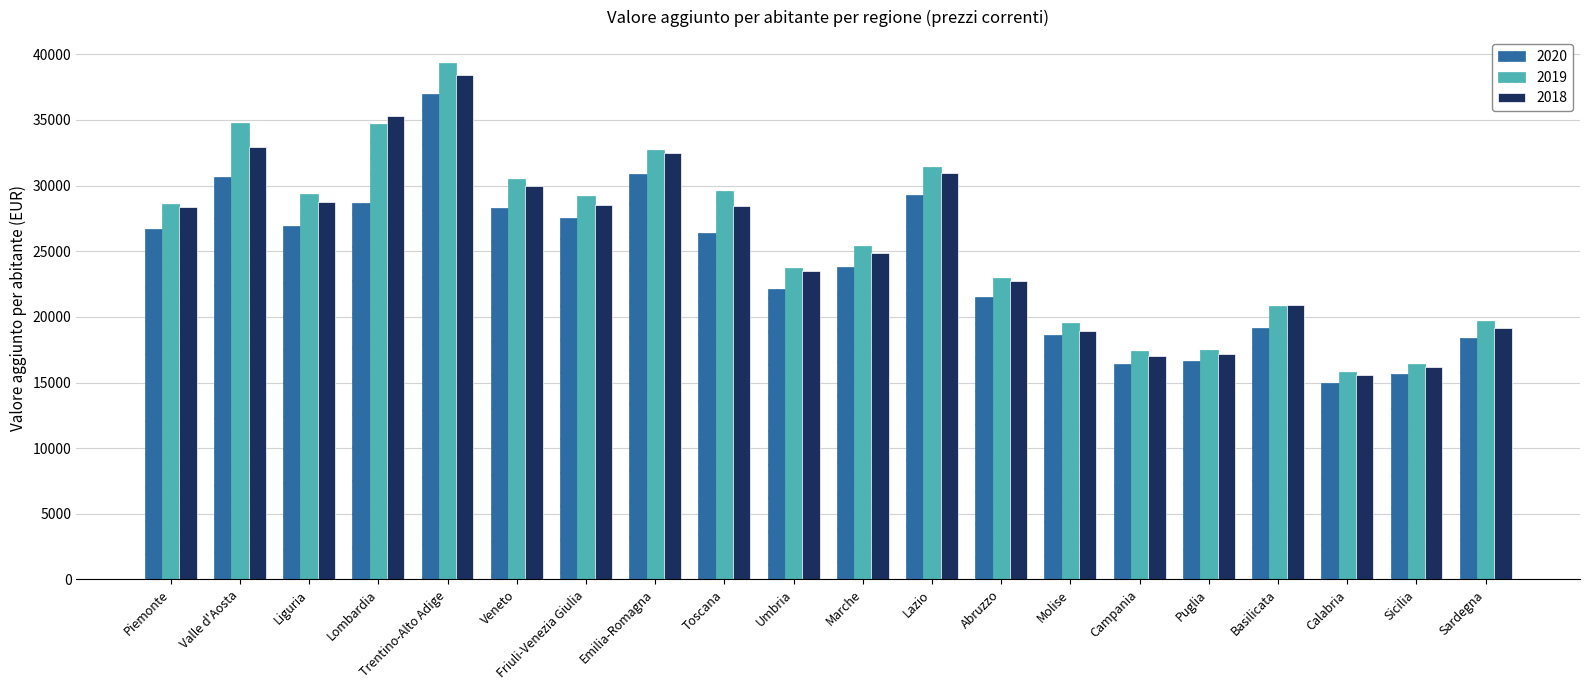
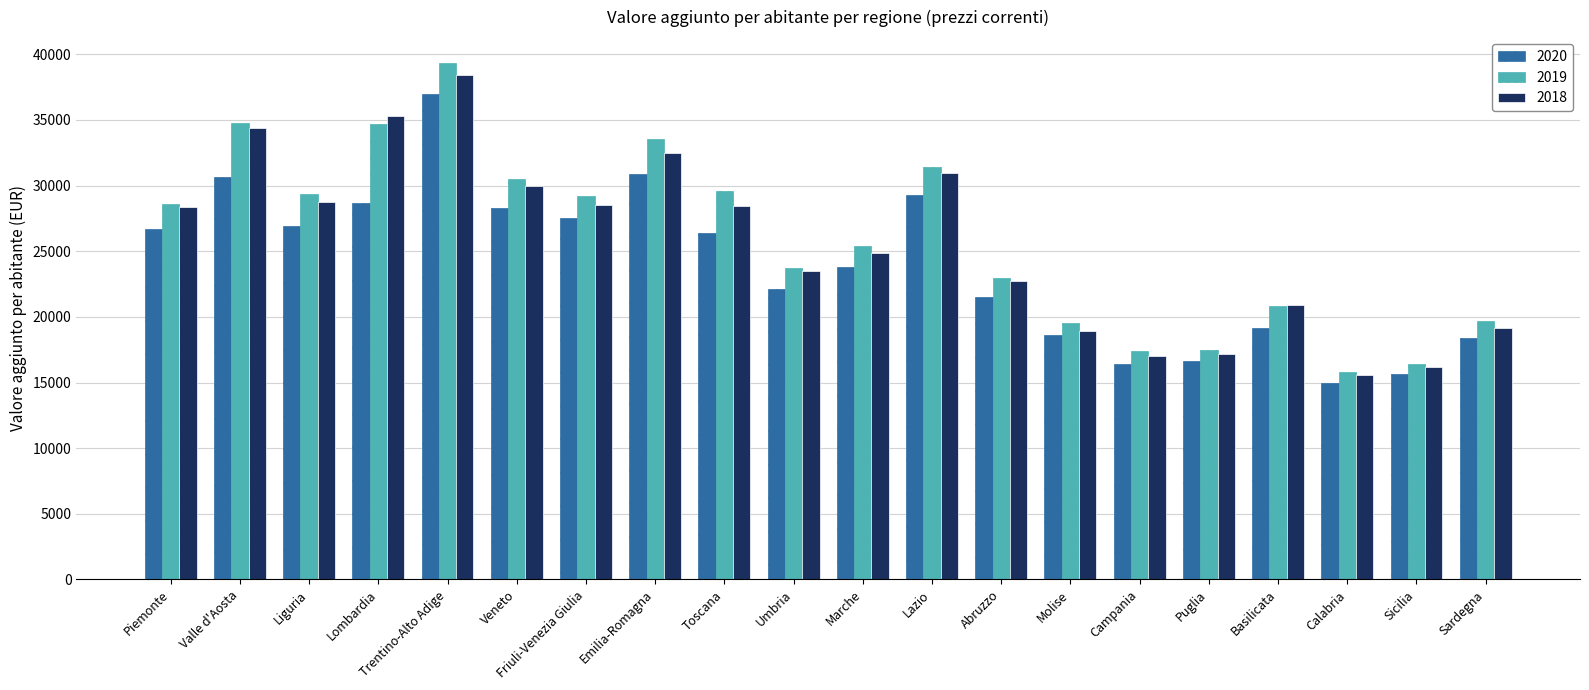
  {
    "2020": {
      "Piemonte": 26700,
      "Valle d'Aosta": 30600,
      "Liguria": 26900,
      "Lombardia": 28700,
      "Trentino-Alto Adige": 37000,
      "Veneto": 28300,
      "Friuli-Venezia Giulia": 27500,
      "Emilia-Romagna": 30900,
      "Toscana": 26400,
      "Umbria": 22100,
      "Marche": 23800,
      "Lazio": 29300,
      "Abruzzo": 21500,
      "Molise": 18600,
      "Campania": 16400,
      "Puglia": 16600,
      "Basilicata": 19100,
      "Calabria": 15000,
      "Sicilia": 15600,
      "Sardegna": 18400
    },
    "2019": {
      "Piemonte": 28600,
      "Valle d'Aosta": 34800,
      "Liguria": 29400,
      "Lombardia": 34700,
      "Trentino-Alto Adige": 39300,
      "Veneto": 30500,
      "Friuli-Venezia Giulia": 29200,
-     "Emilia-Romagna": 32700,
+     "Emilia-Romagna": 33600,
      "Toscana": 29600,
      "Umbria": 23700,
      "Marche": 25400,
      "Lazio": 31400,
      "Abruzzo": 22900,
      "Molise": 19500,
      "Campania": 17400,
      "Puglia": 17500,
      "Basilicata": 20800,
      "Calabria": 15800,
      "Sicilia": 16400,
      "Sardegna": 19700
    },
    "2018": {
      "Piemonte": 28400,
-     "Valle d'Aosta": 32900,
+     "Valle d'Aosta": 34400,
      "Liguria": 28800,
      "Lombardia": 35300,
      "Trentino-Alto Adige": 38400,
      "Veneto": 30000,
      "Friuli-Venezia Giulia": 28500,
      "Emilia-Romagna": 32500,
      "Toscana": 28400,
      "Umbria": 23500,
      "Marche": 24900,
      "Lazio": 31000,
      "Abruzzo": 22700,
      "Molise": 18900,
      "Campania": 17000,
      "Puglia": 17200,
      "Basilicata": 20900,
      "Calabria": 15600,
      "Sicilia": 16200,
      "Sardegna": 19100
    }
  }
